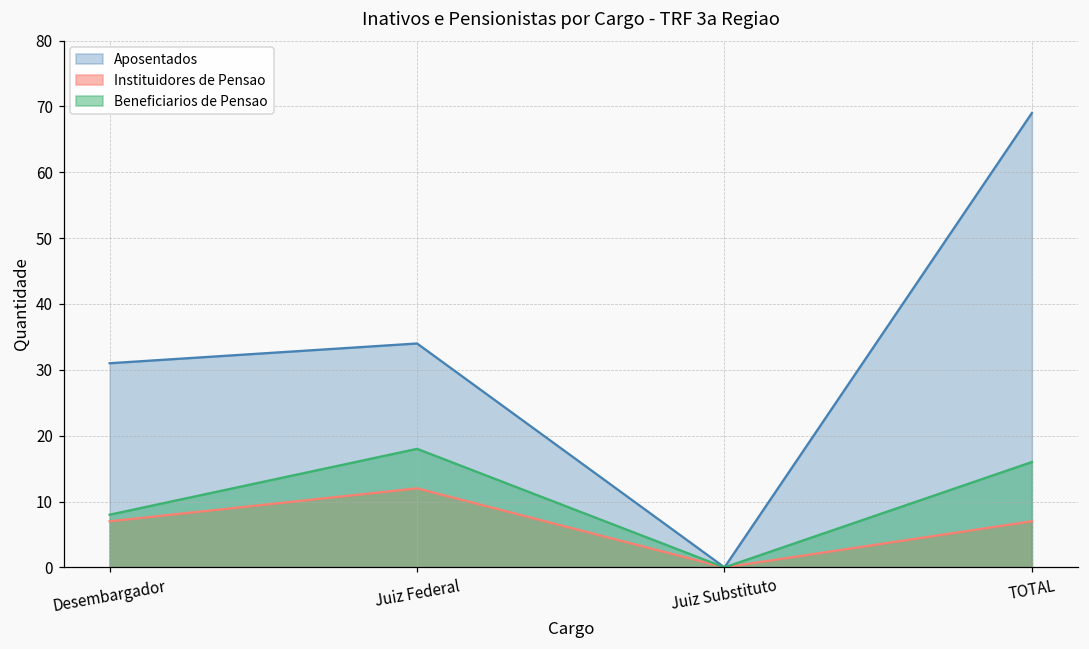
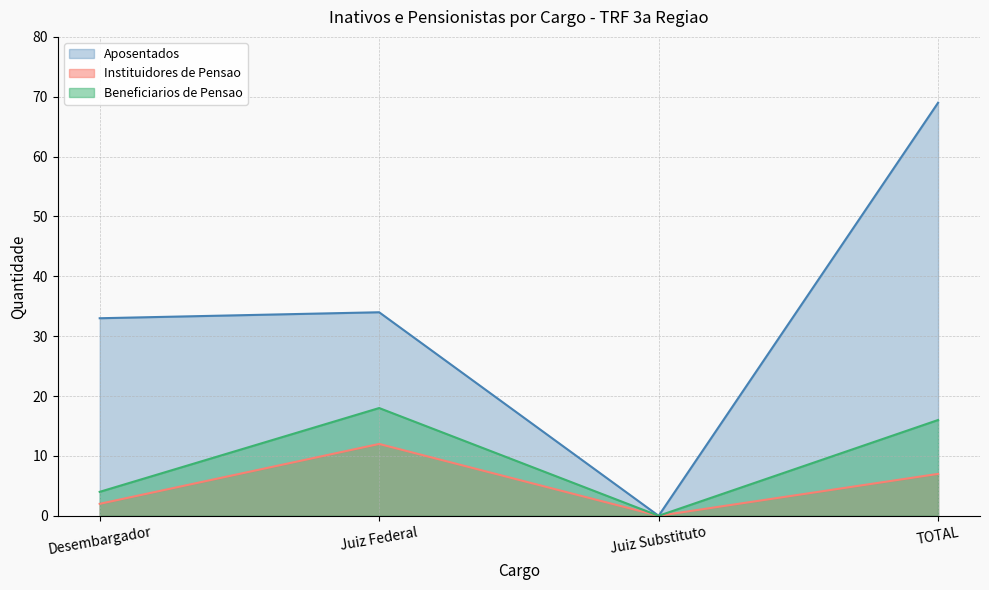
  {
    "Aposentados": {
-     "Desembargador": 31,
+     "Desembargador": 33,
      "Juiz Federal": 34,
      "TOTAL": 69
    },
    "Instituidores de Pensao": {
-     "Desembargador": 7,
+     "Desembargador": 2,
      "Juiz Federal": 12,
      "TOTAL": 7
    },
    "Beneficiarios de Pensao": {
-     "Desembargador": 8,
+     "Desembargador": 4,
      "Juiz Federal": 18,
      "TOTAL": 16
    }
  }
